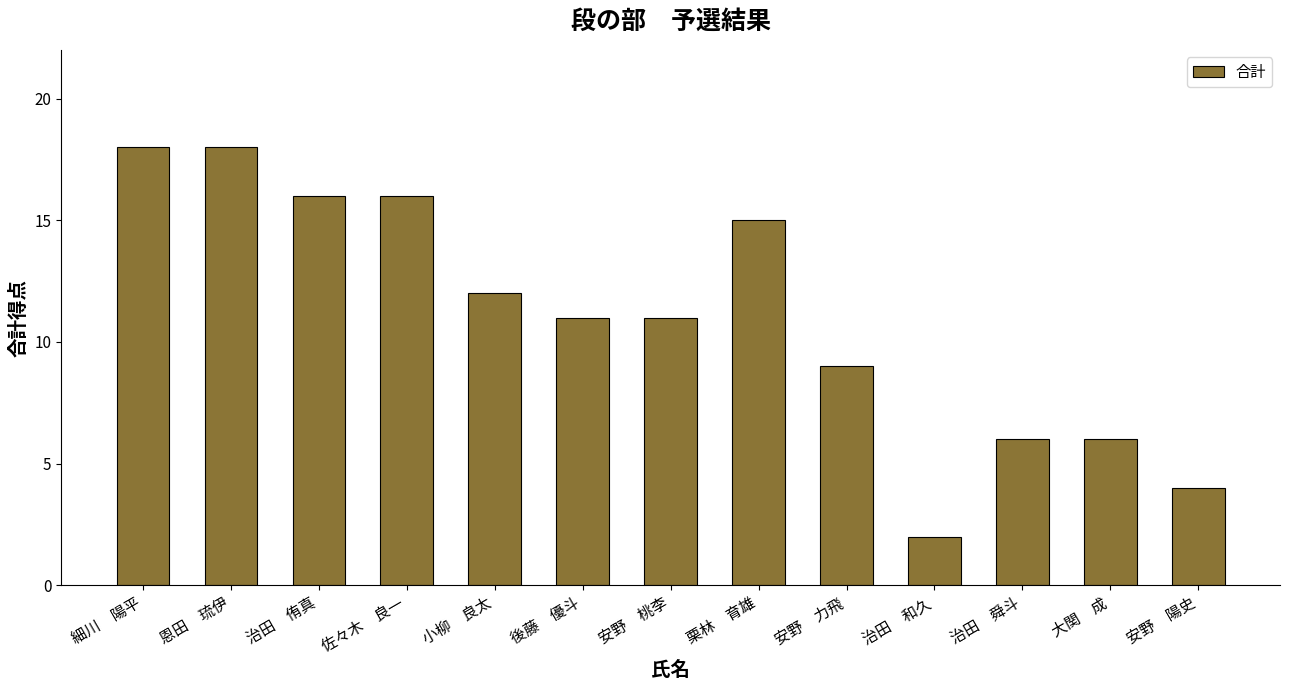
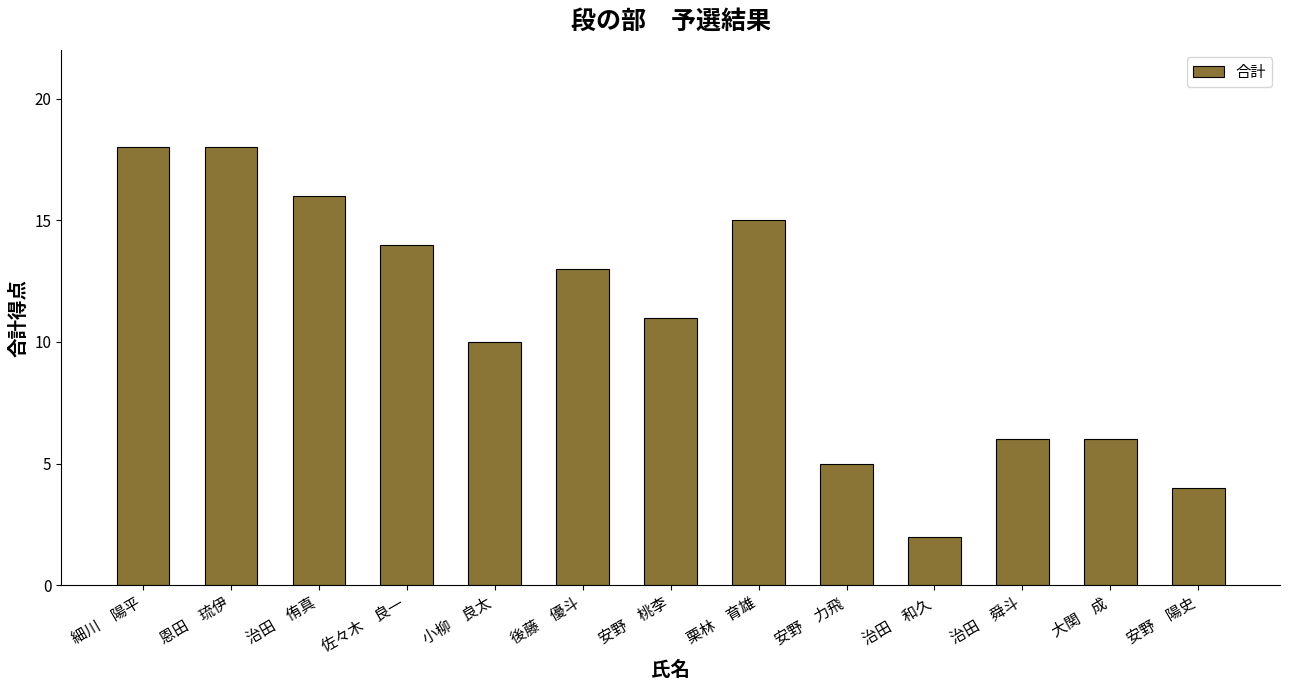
  {
    "細川 陽平": 18,
    "恩田 琉伊": 18,
    "治田 侑真": 16,
-   "佐々木 良一": 16,
-   "小柳 良太": 12,
-   "後藤 優斗": 11,
+   "佐々木 良一": 14,
+   "小柳 良太": 10,
+   "後藤 優斗": 13,
    "安野 桃李": 11,
    "栗林 育雄": 15,
-   "安野 力飛": 9,
+   "安野 力飛": 5,
    "治田 和久": 2,
    "治田 舜斗": 6,
    "大関 成": 6,
    "安野 陽史": 4
  }
